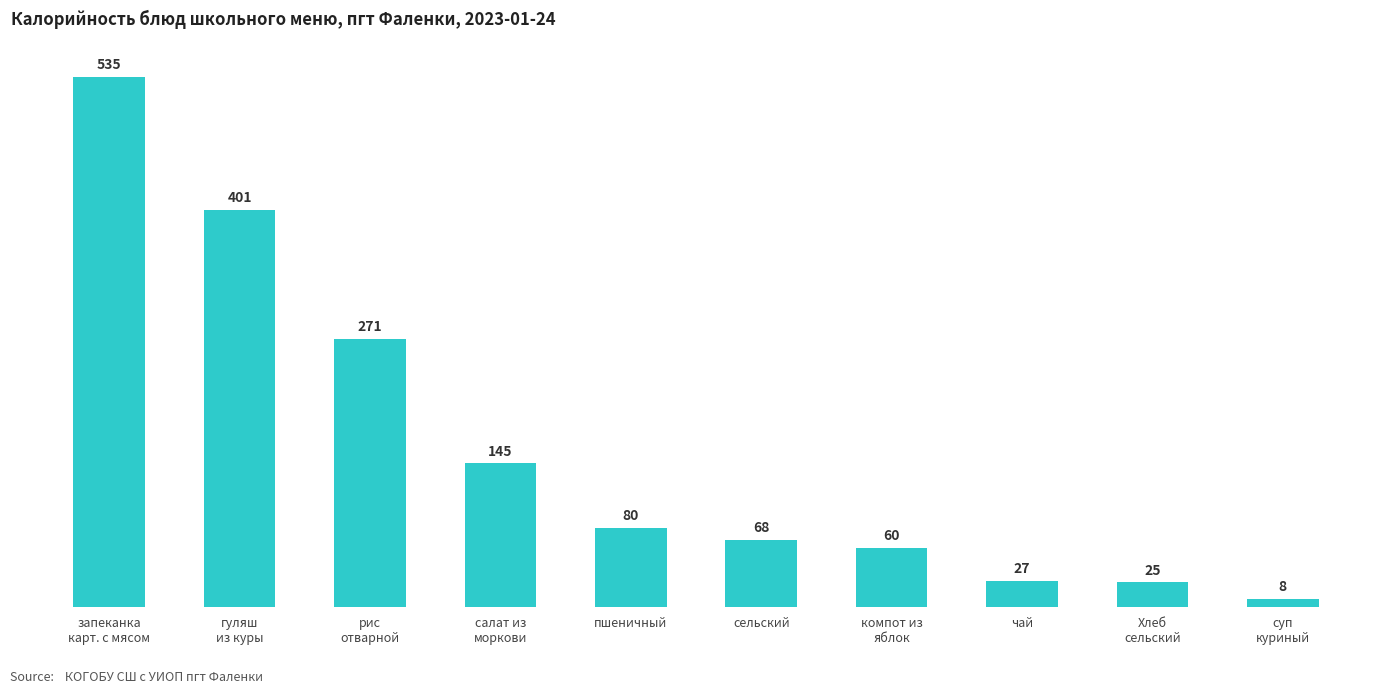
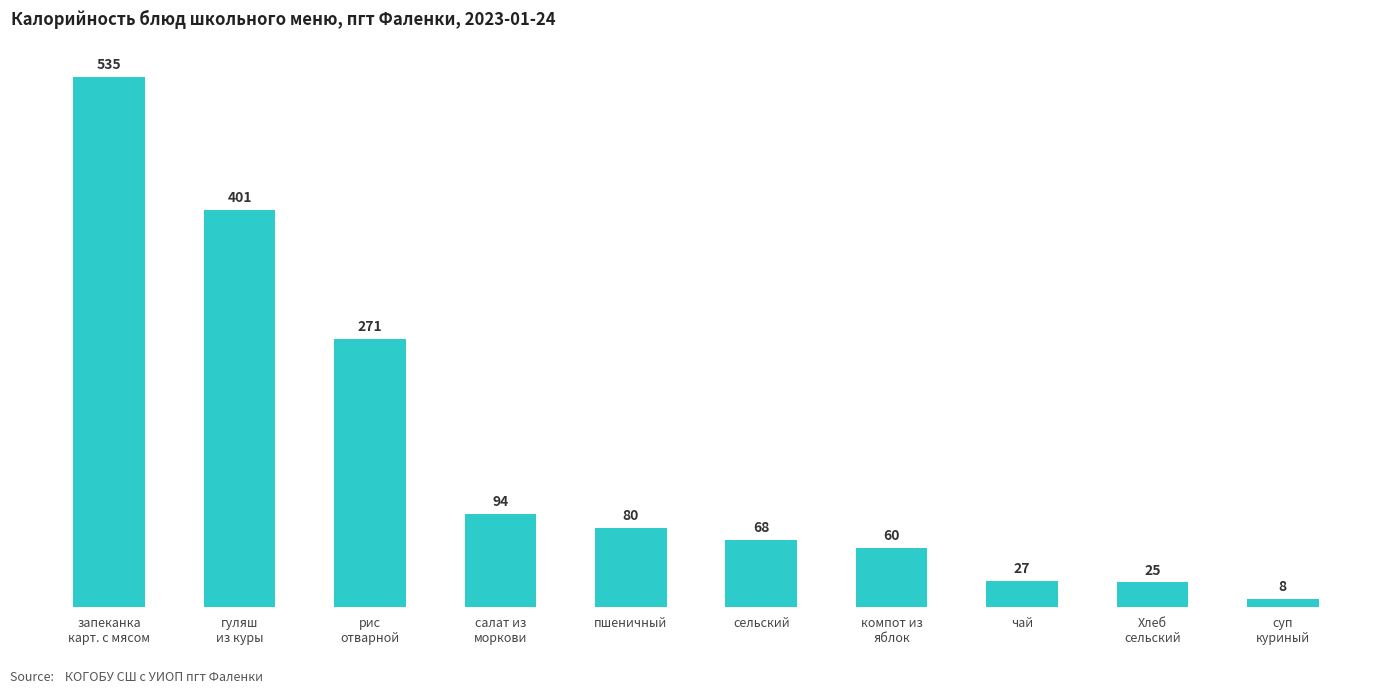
  {
    "запеканка карт. с мясом": 535,
    "гуляш из куры": 401,
    "рис отварной": 271,
-   "салат из моркови": 145,
+   "салат из моркови": 94,
    "пшеничный": 80,
    "сельский": 68,
    "компот из яблок": 60,
    "чай": 27,
    "Хлеб сельский": 25,
    "суп куриный": 8
  }
